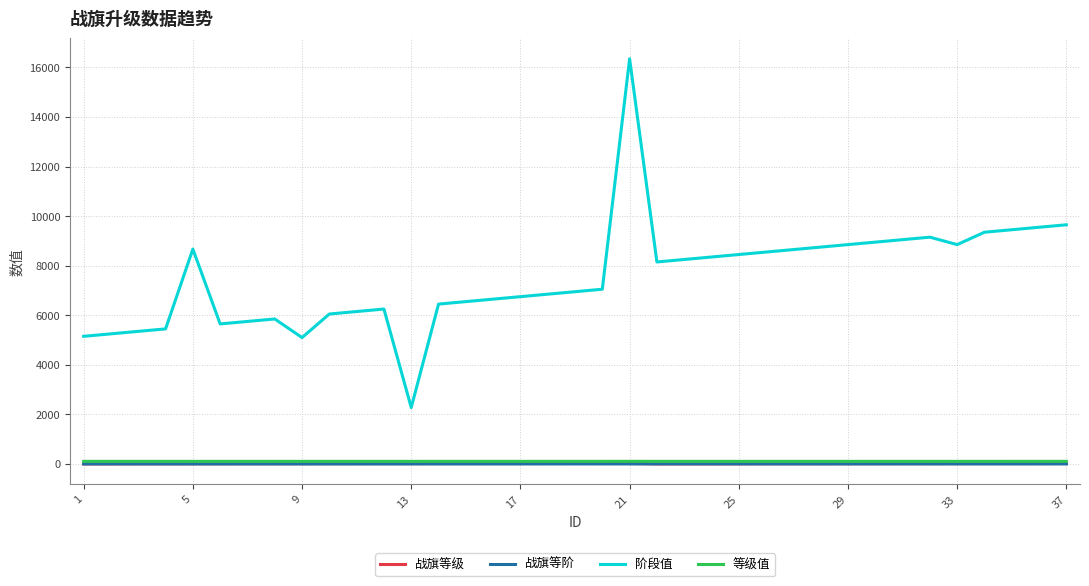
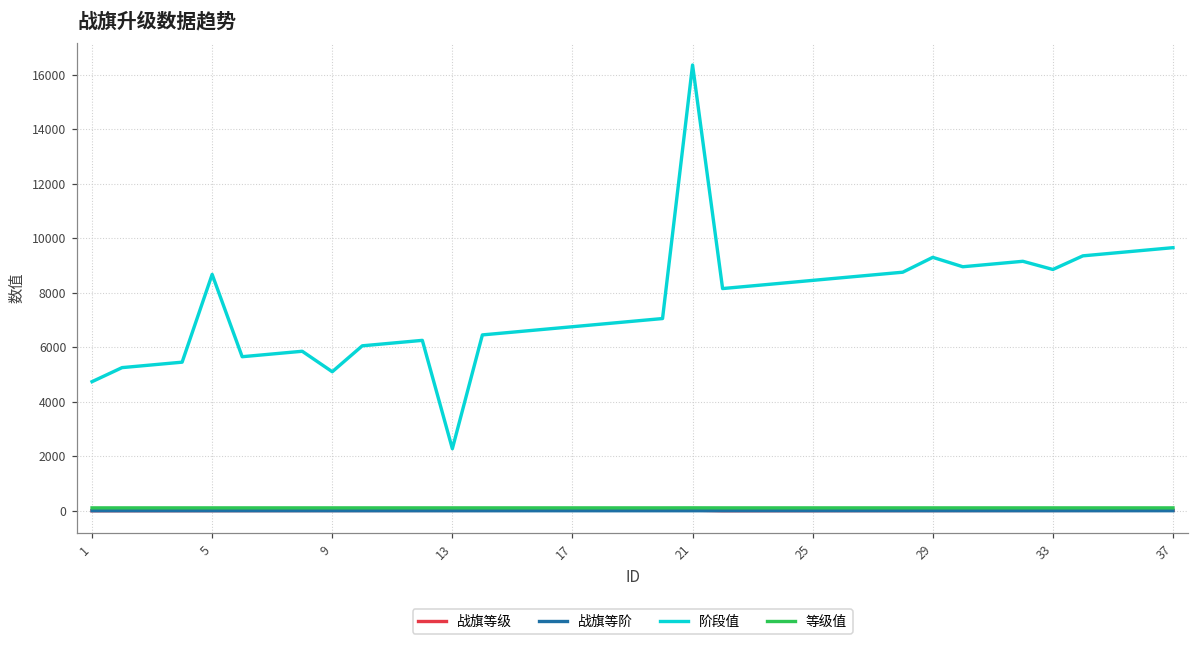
  {
    "战旗等阶": {
      "21": 0
    },
    "阶段值": {
-     "1": 5200,
+     "1": 4700,
      "5": 8700,
      "9": 5100,
      "13": 2300,
      "17": 6800,
      "21": 16400,
      "25": 8500,
-     "29": 8900,
+     "29": 9300,
      "33": 8900,
      "37": 9700
    }
  }
